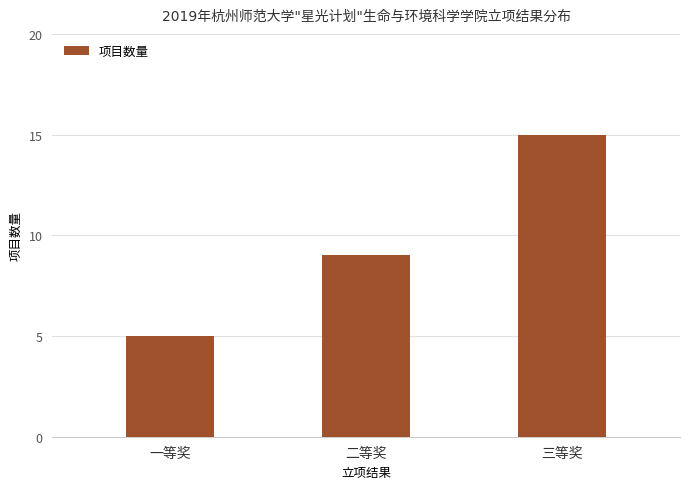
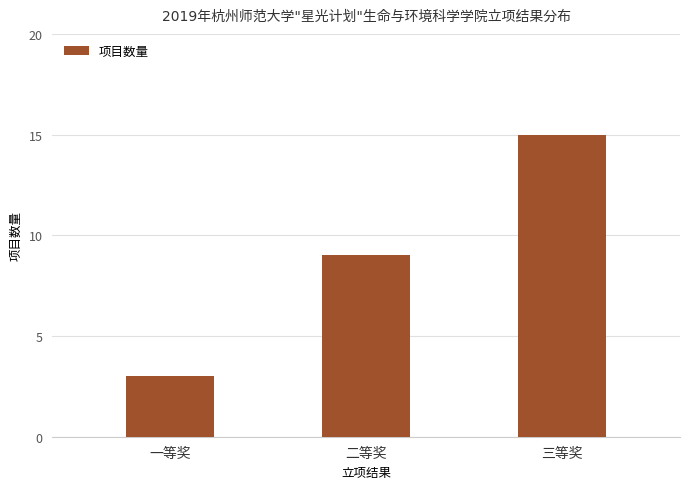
  {
-   "一等奖": 5,
+   "一等奖": 3,
    "二等奖": 9,
    "三等奖": 15
  }
